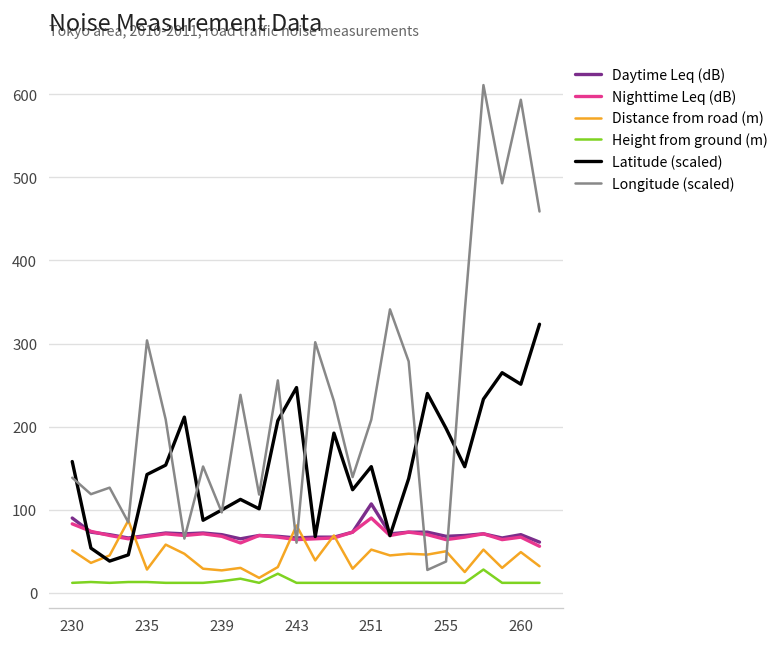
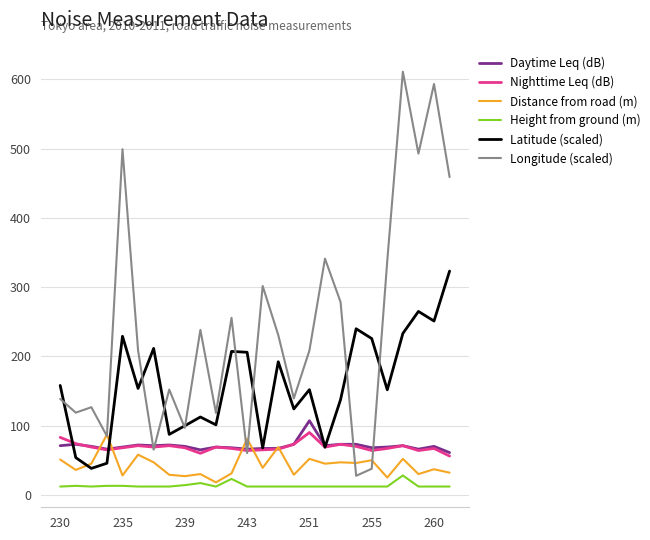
  {
    "Daytime Leq (dB)": {
-     "230": 90,
+     "230": 70,
      "251": 110,
      "255": 70
    },
    "Nighttime Leq (dB)": {
      "230": 80,
      "251": 90,
      "255": 60
    },
    "Distance from road (m)": {
      "230": 50,
      "235": 30,
      "239": 30,
      "243": 80,
      "251": 50,
      "255": 50,
-     "260": 50
+     "260": 40
    },
    "Height from ground (m)": {
      "230": 10,
      "235": 10,
      "239": 10,
      "243": 10,
      "251": 10,
      "255": 10,
      "260": 10
    },
    "Latitude (scaled)": {
      "230": 160,
-     "235": 140,
-     "243": 250,
+     "235": 230,
+     "243": 210,
      "251": 150,
-     "255": 200,
+     "255": 230,
      "260": 250
    },
    "Longitude (scaled)": {
      "230": 140,
-     "235": 300,
+     "235": 500,
      "243": 60,
      "251": 210,
      "255": 40,
      "260": 590
    }
  }
